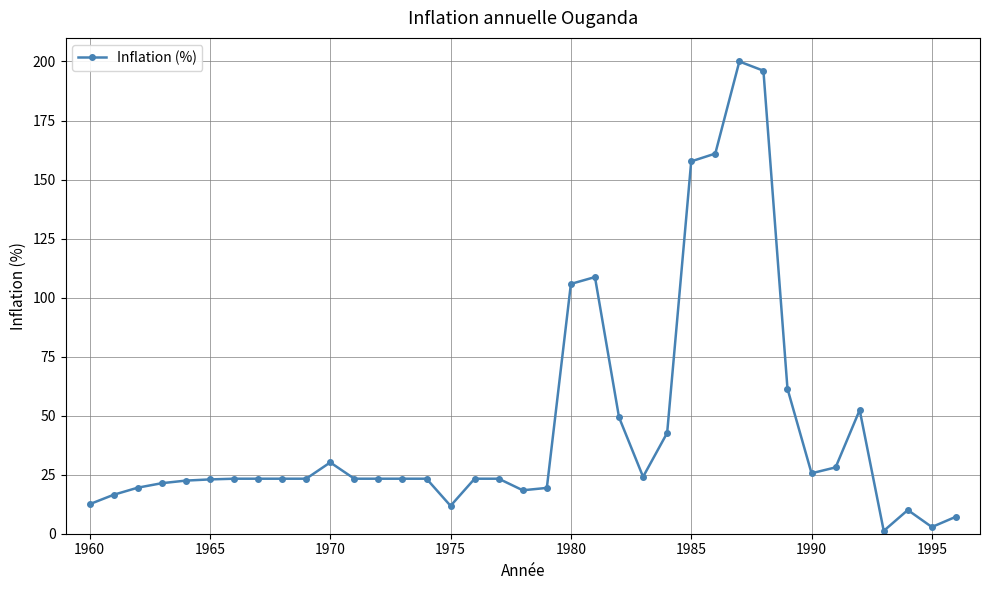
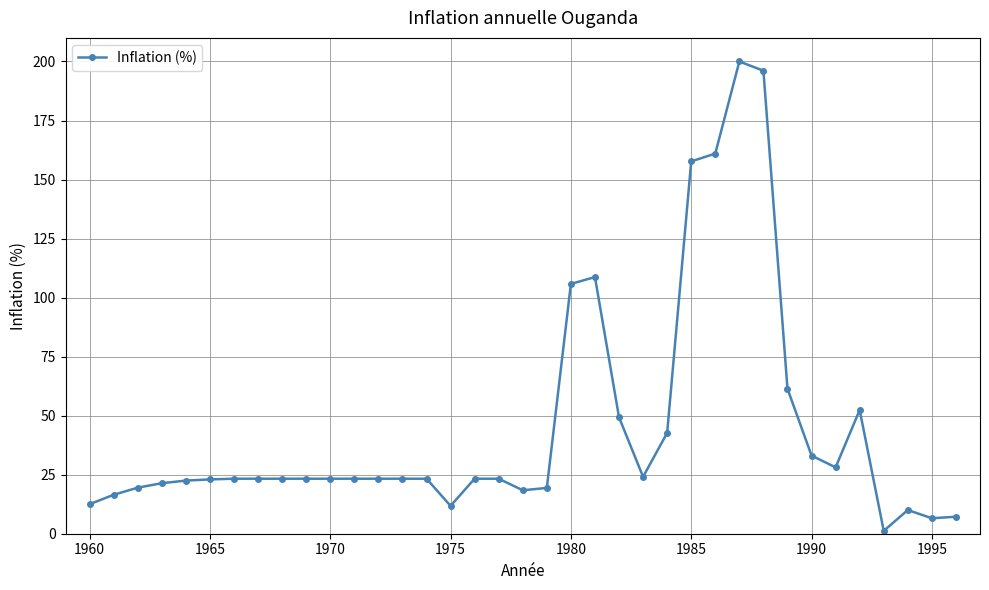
  {
    "1960": 13,
    "1965": 23,
-   "1970": 30,
+   "1970": 23,
    "1975": 12,
    "1980": 106,
    "1985": 158,
-   "1990": 26,
-   "1995": 3
+   "1990": 33,
+   "1995": 7
  }
